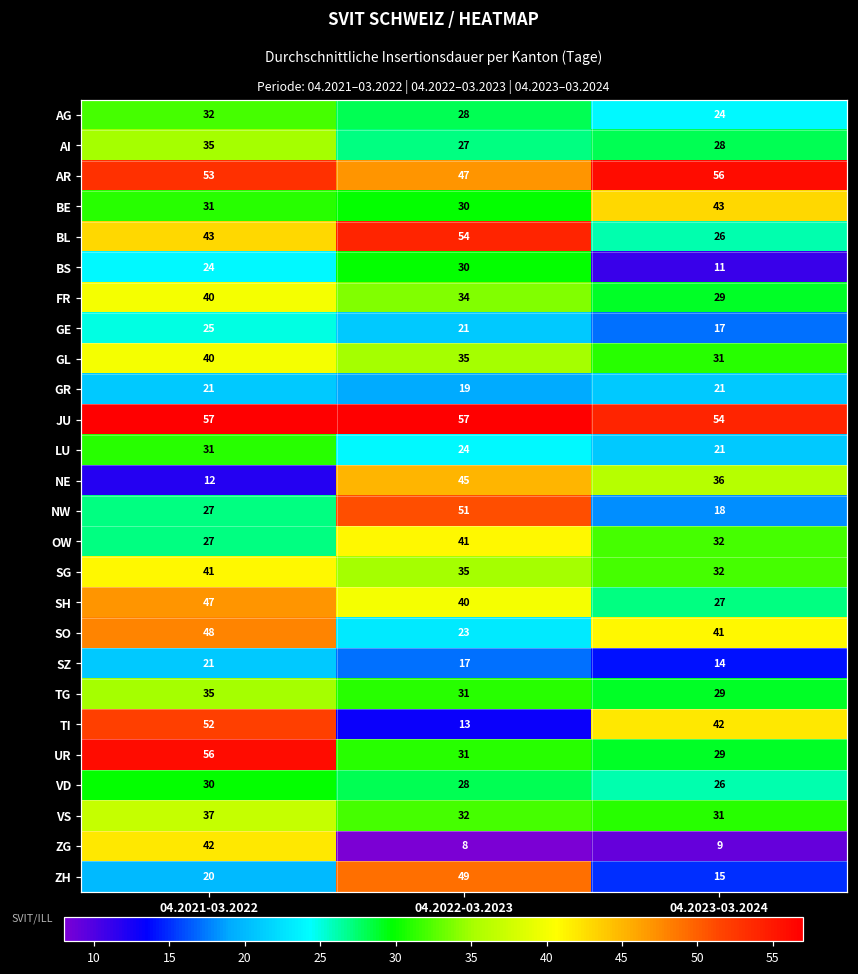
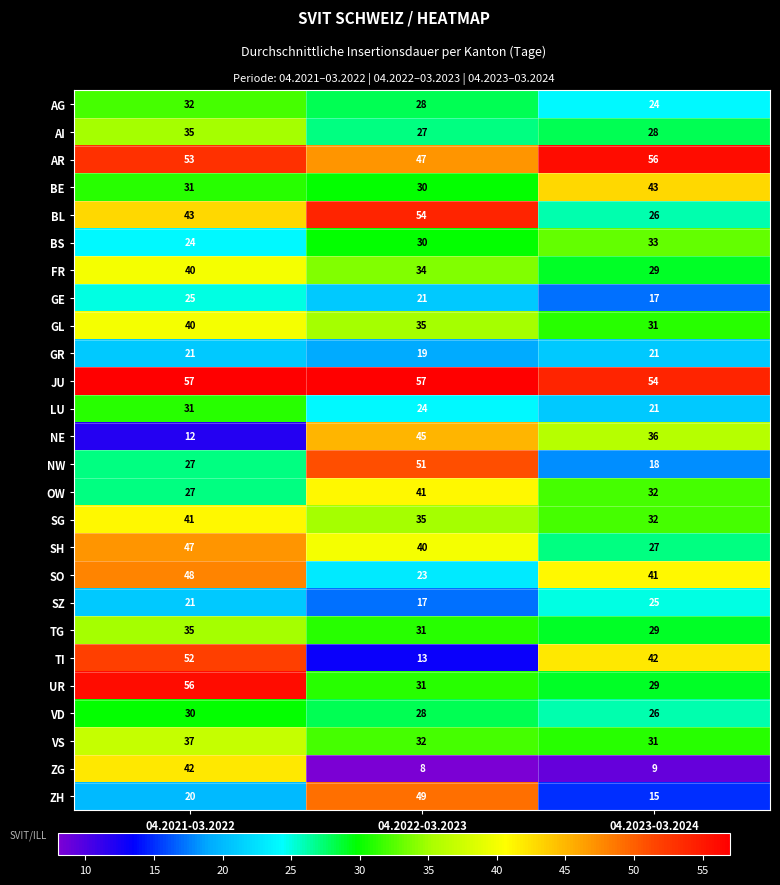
  {
    "AG": {
      "04.2021-03.2022": 32,
      "04.2022-03.2023": 28,
      "04.2023-03.2024": 24
    },
    "AI": {
      "04.2021-03.2022": 35,
      "04.2022-03.2023": 27,
      "04.2023-03.2024": 28
    },
    "AR": {
      "04.2021-03.2022": 53,
      "04.2022-03.2023": 47,
      "04.2023-03.2024": 56
    },
    "BE": {
      "04.2021-03.2022": 31,
      "04.2022-03.2023": 30,
      "04.2023-03.2024": 43
    },
    "BL": {
      "04.2021-03.2022": 43,
      "04.2022-03.2023": 54,
      "04.2023-03.2024": 26
    },
    "BS": {
      "04.2021-03.2022": 24,
      "04.2022-03.2023": 30,
-     "04.2023-03.2024": 11
+     "04.2023-03.2024": 33
    },
    "FR": {
      "04.2021-03.2022": 40,
      "04.2022-03.2023": 34,
      "04.2023-03.2024": 29
    },
    "GE": {
      "04.2021-03.2022": 25,
      "04.2022-03.2023": 21,
      "04.2023-03.2024": 17
    },
    "GL": {
      "04.2021-03.2022": 40,
      "04.2022-03.2023": 35,
      "04.2023-03.2024": 31
    },
    "GR": {
      "04.2021-03.2022": 21,
      "04.2022-03.2023": 19,
      "04.2023-03.2024": 21
    },
    "JU": {
      "04.2021-03.2022": 57,
      "04.2022-03.2023": 57,
      "04.2023-03.2024": 54
    },
    "LU": {
      "04.2021-03.2022": 31,
      "04.2022-03.2023": 24,
      "04.2023-03.2024": 21
    },
    "NE": {
      "04.2021-03.2022": 12,
      "04.2022-03.2023": 45,
      "04.2023-03.2024": 36
    },
    "NW": {
      "04.2021-03.2022": 27,
      "04.2022-03.2023": 51,
      "04.2023-03.2024": 18
    },
    "OW": {
      "04.2021-03.2022": 27,
      "04.2022-03.2023": 41,
      "04.2023-03.2024": 32
    },
    "SG": {
      "04.2021-03.2022": 41,
      "04.2022-03.2023": 35,
      "04.2023-03.2024": 32
    },
    "SH": {
      "04.2021-03.2022": 47,
      "04.2022-03.2023": 40,
      "04.2023-03.2024": 27
    },
    "SO": {
      "04.2021-03.2022": 48,
      "04.2022-03.2023": 23,
      "04.2023-03.2024": 41
    },
    "SZ": {
      "04.2021-03.2022": 21,
      "04.2022-03.2023": 17,
-     "04.2023-03.2024": 14
+     "04.2023-03.2024": 25
    },
    "TG": {
      "04.2021-03.2022": 35,
      "04.2022-03.2023": 31,
      "04.2023-03.2024": 29
    },
    "TI": {
      "04.2021-03.2022": 52,
      "04.2022-03.2023": 13,
      "04.2023-03.2024": 42
    },
    "UR": {
      "04.2021-03.2022": 56,
      "04.2022-03.2023": 31,
      "04.2023-03.2024": 29
    },
    "VD": {
      "04.2021-03.2022": 30,
      "04.2022-03.2023": 28,
      "04.2023-03.2024": 26
    },
    "VS": {
      "04.2021-03.2022": 37,
      "04.2022-03.2023": 32,
      "04.2023-03.2024": 31
    },
    "ZG": {
      "04.2021-03.2022": 42,
      "04.2022-03.2023": 8,
      "04.2023-03.2024": 9
    },
    "ZH": {
      "04.2021-03.2022": 20,
      "04.2022-03.2023": 49,
      "04.2023-03.2024": 15
    }
  }
